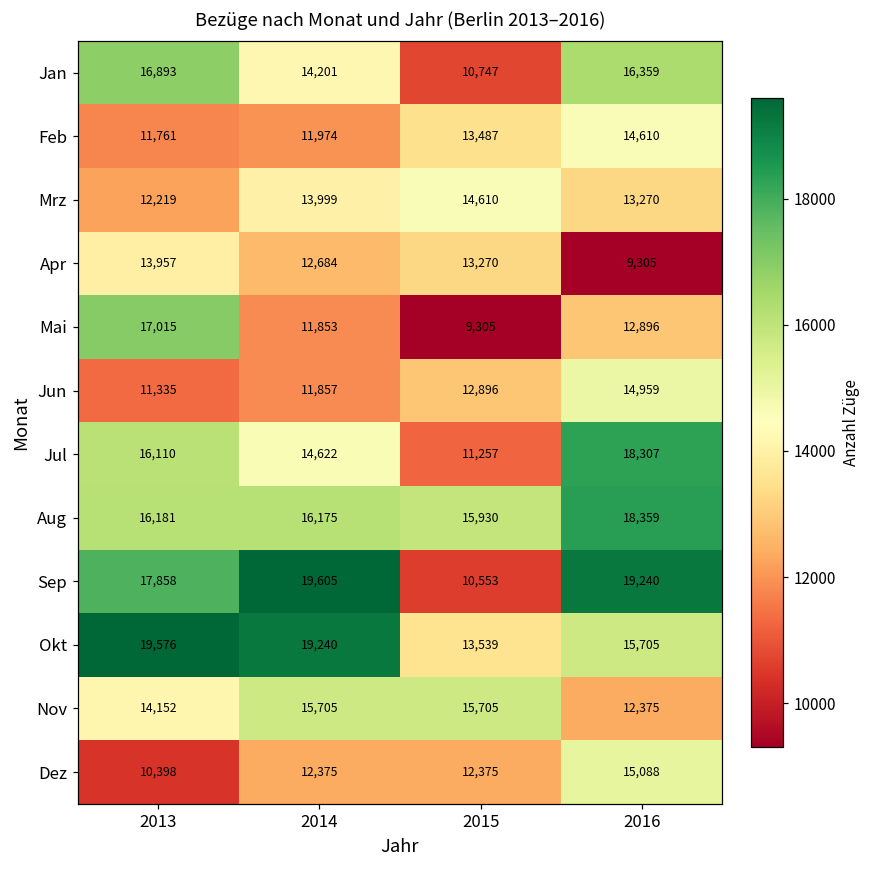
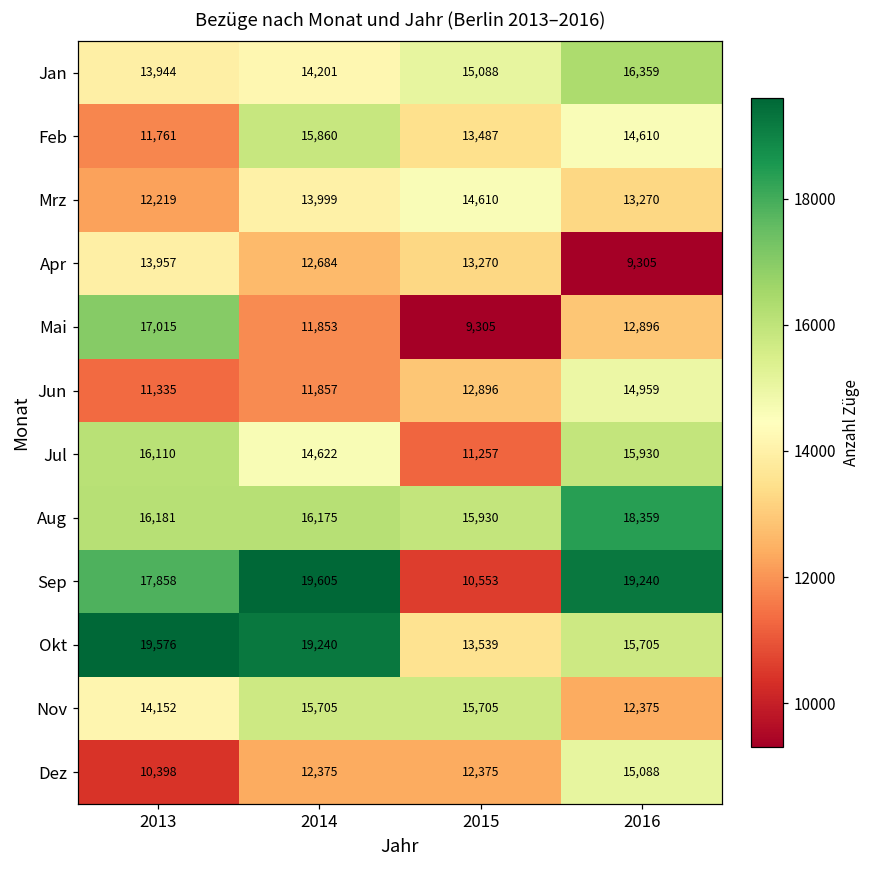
  {
    "Jan": {
-     "2013": "16,893",
+     "2013": "13,944",
      "2014": "14,201",
-     "2015": "10,747",
+     "2015": "15,088",
      "2016": "16,359"
    },
    "Feb": {
      "2013": "11,761",
-     "2014": "11,974",
+     "2014": "15,860",
      "2015": "13,487",
      "2016": "14,610"
    },
    "Mrz": {
      "2013": "12,219",
      "2014": "13,999",
      "2015": "14,610",
      "2016": "13,270"
    },
    "Apr": {
      "2013": "13,957",
      "2014": "12,684",
      "2015": "13,270",
      "2016": "9,305"
    },
    "Mai": {
      "2013": "17,015",
      "2014": "11,853",
      "2015": "9,305",
      "2016": "12,896"
    },
    "Jun": {
      "2013": "11,335",
      "2014": "11,857",
      "2015": "12,896",
      "2016": "14,959"
    },
    "Jul": {
      "2013": "16,110",
      "2014": "14,622",
      "2015": "11,257",
-     "2016": "18,307"
+     "2016": "15,930"
    },
    "Aug": {
      "2013": "16,181",
      "2014": "16,175",
      "2015": "15,930",
      "2016": "18,359"
    },
    "Sep": {
      "2013": "17,858",
      "2014": "19,605",
      "2015": "10,553",
      "2016": "19,240"
    },
    "Okt": {
      "2013": "19,576",
      "2014": "19,240",
      "2015": "13,539",
      "2016": "15,705"
    },
    "Nov": {
      "2013": "14,152",
      "2014": "15,705",
      "2015": "15,705",
      "2016": "12,375"
    },
    "Dez": {
      "2013": "10,398",
      "2014": "12,375",
      "2015": "12,375",
      "2016": "15,088"
    }
  }
